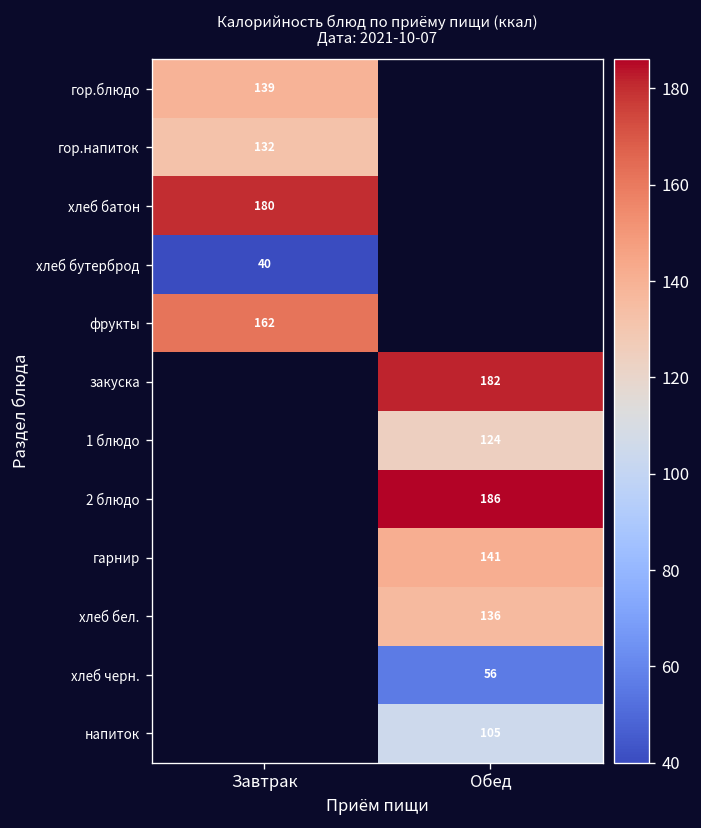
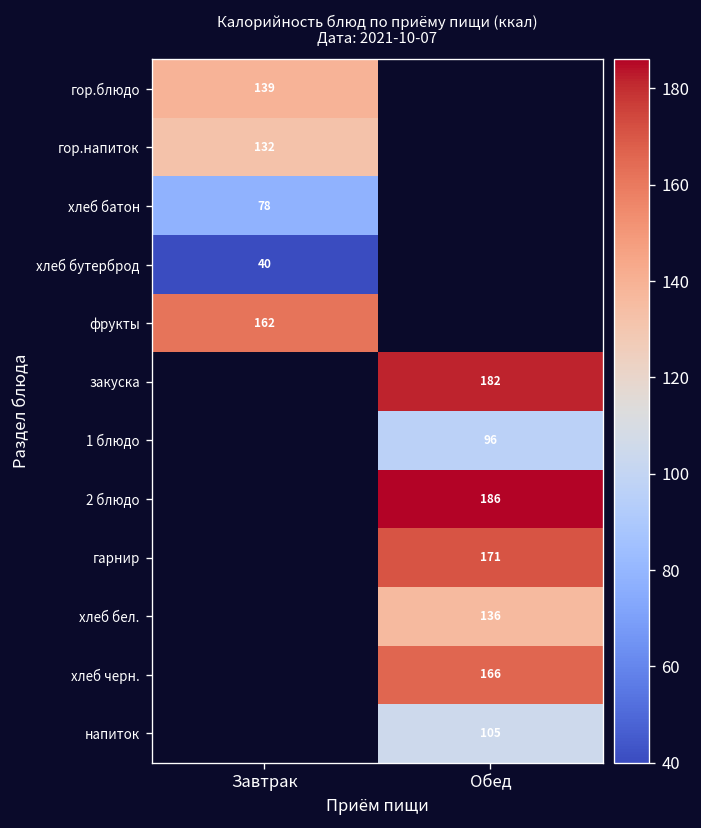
  {
    "гор.блюдо": {
      "Завтрак": 139
    },
    "гор.напиток": {
      "Завтрак": 132
    },
    "хлеб батон": {
-     "Завтрак": 180
+     "Завтрак": 78
    },
    "хлеб бутерброд": {
      "Завтрак": 40
    },
    "фрукты": {
      "Завтрак": 162
    },
    "закуска": {
      "Обед": 182
    },
    "1 блюдо": {
-     "Обед": 124
+     "Обед": 96
    },
    "2 блюдо": {
      "Обед": 186
    },
    "гарнир": {
-     "Обед": 141
+     "Обед": 171
    },
    "хлеб бел.": {
      "Обед": 136
    },
    "хлеб черн.": {
-     "Обед": 56
+     "Обед": 166
    },
    "напиток": {
      "Обед": 105
    }
  }
